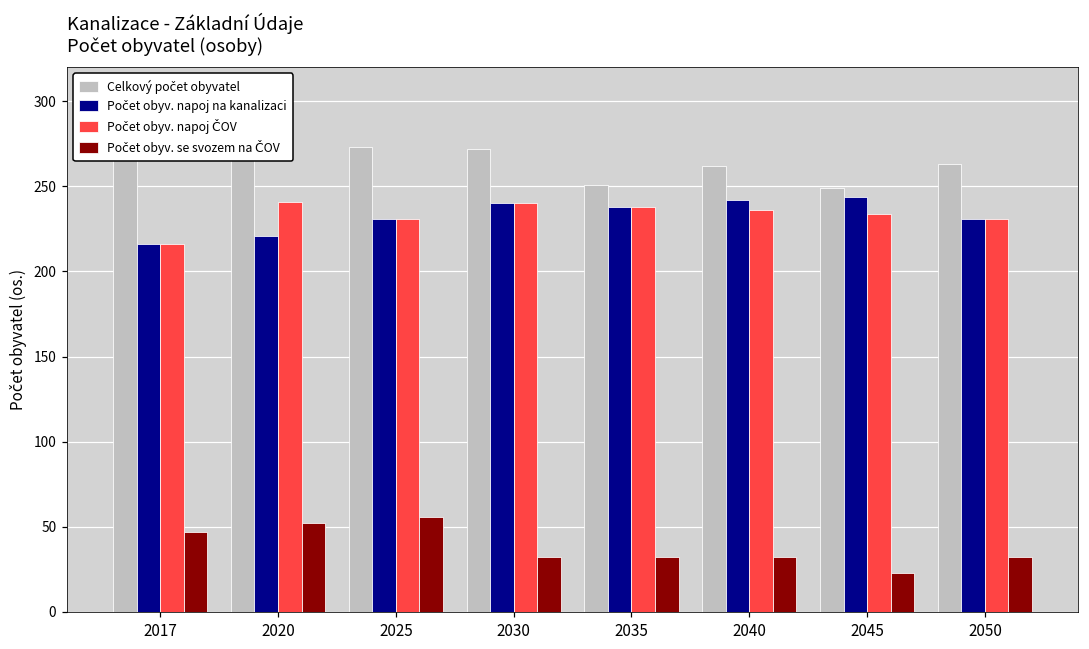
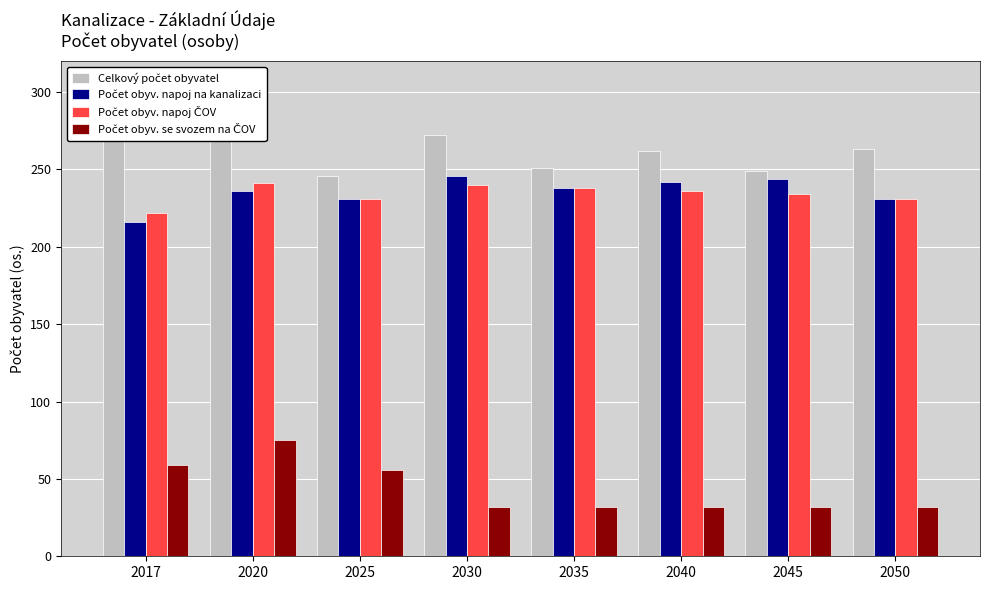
  {
    "Celkový počet obyvatel": {
-     "2025": 273,
+     "2025": 246,
      "2030": 272,
      "2035": 251,
      "2040": 262,
      "2045": 249,
      "2050": 263
    },
    "Počet obyv. napoj na kanalizaci": {
      "2017": 216,
-     "2020": 221,
+     "2020": 236,
      "2025": 231,
-     "2030": 240,
+     "2030": 246,
      "2035": 238,
      "2040": 242,
      "2045": 244,
      "2050": 231
    },
    "Počet obyv. napoj ČOV": {
-     "2017": 216,
+     "2017": 222,
      "2020": 241,
      "2025": 231,
      "2030": 240,
      "2035": 238,
      "2040": 236,
      "2045": 234,
      "2050": 231
    },
    "Počet obyv. se svozem na ČOV": {
-     "2017": 47,
-     "2020": 52,
+     "2017": 59,
+     "2020": 75,
      "2025": 56,
      "2030": 32,
      "2035": 32,
      "2040": 32,
-     "2045": 23,
+     "2045": 32,
      "2050": 32
    }
  }
